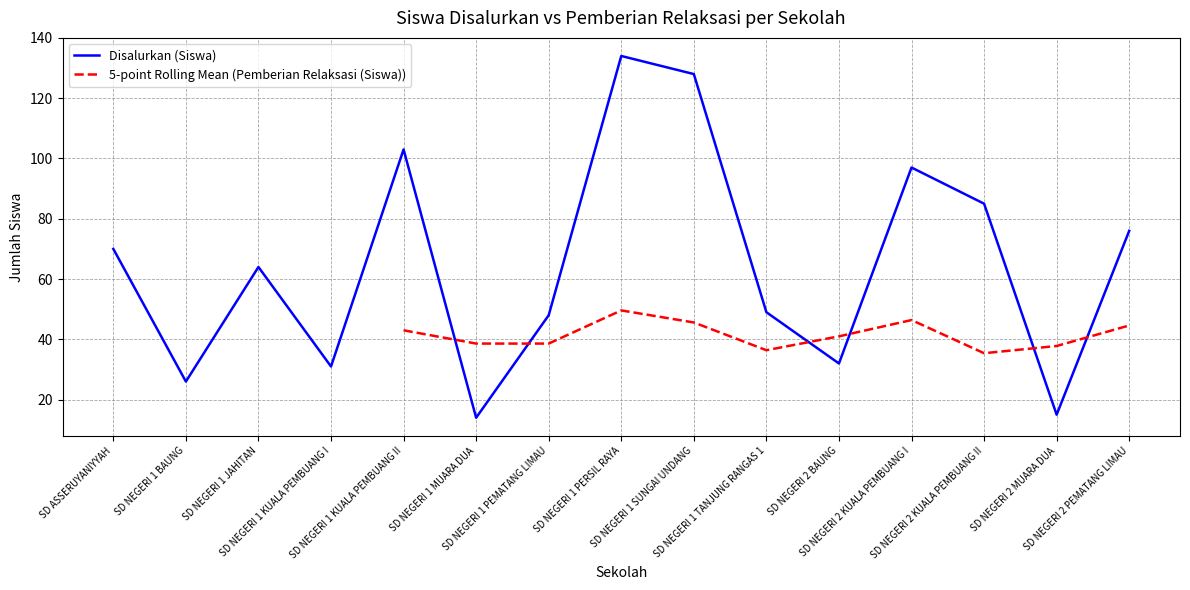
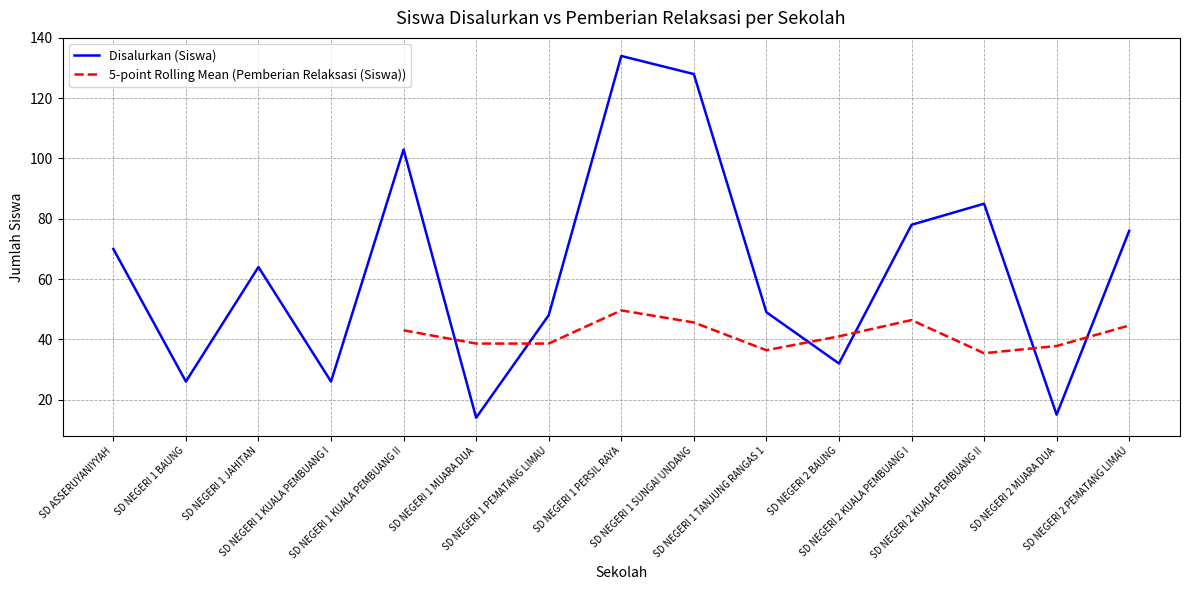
  {
    "Disalurkan (Siswa)": {
      "SD ASSERUYANIYYAH": 70,
      "SD NEGERI 1 BAUNG": 26,
      "SD NEGERI 1 JAHITAN": 64,
-     "SD NEGERI 1 KUALA PEMBUANG I": 31,
+     "SD NEGERI 1 KUALA PEMBUANG I": 26,
      "SD NEGERI 1 KUALA PEMBUANG II": 103,
      "SD NEGERI 1 MUARA DUA": 14,
      "SD NEGERI 1 PEMATANG LIMAU": 48,
      "SD NEGERI 1 PERSIL RAYA": 134,
      "SD NEGERI 1 SUNGAI UNDANG": 128,
      "SD NEGERI 1 TANJUNG RANGAS 1": 49,
      "SD NEGERI 2 BAUNG": 32,
-     "SD NEGERI 2 KUALA PEMBUANG I": 97,
+     "SD NEGERI 2 KUALA PEMBUANG I": 78,
      "SD NEGERI 2 KUALA PEMBUANG II": 85,
      "SD NEGERI 2 MUARA DUA": 15,
      "SD NEGERI 2 PEMATANG LIMAU": 76
    },
    "5-point Rolling Mean (Pemberian Relaksasi (Siswa))": {
      "SD NEGERI 1 KUALA PEMBUANG II": 43,
      "SD NEGERI 1 MUARA DUA": 39,
      "SD NEGERI 1 PEMATANG LIMAU": 39,
      "SD NEGERI 1 PERSIL RAYA": 50,
      "SD NEGERI 1 SUNGAI UNDANG": 46,
      "SD NEGERI 1 TANJUNG RANGAS 1": 36,
      "SD NEGERI 2 BAUNG": 41,
      "SD NEGERI 2 KUALA PEMBUANG I": 46,
      "SD NEGERI 2 KUALA PEMBUANG II": 35,
      "SD NEGERI 2 MUARA DUA": 38,
      "SD NEGERI 2 PEMATANG LIMAU": 45
    }
  }
